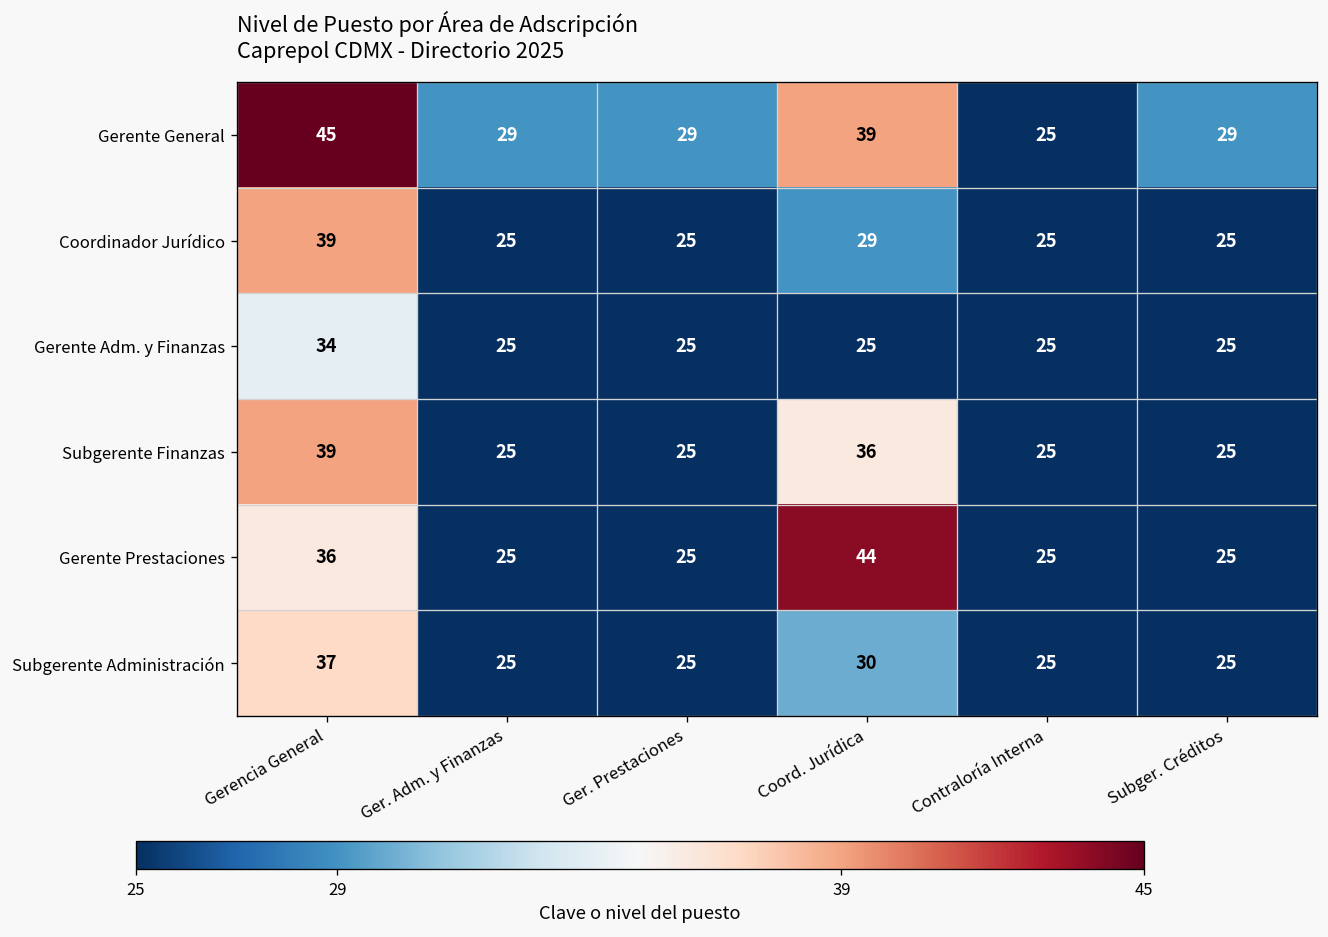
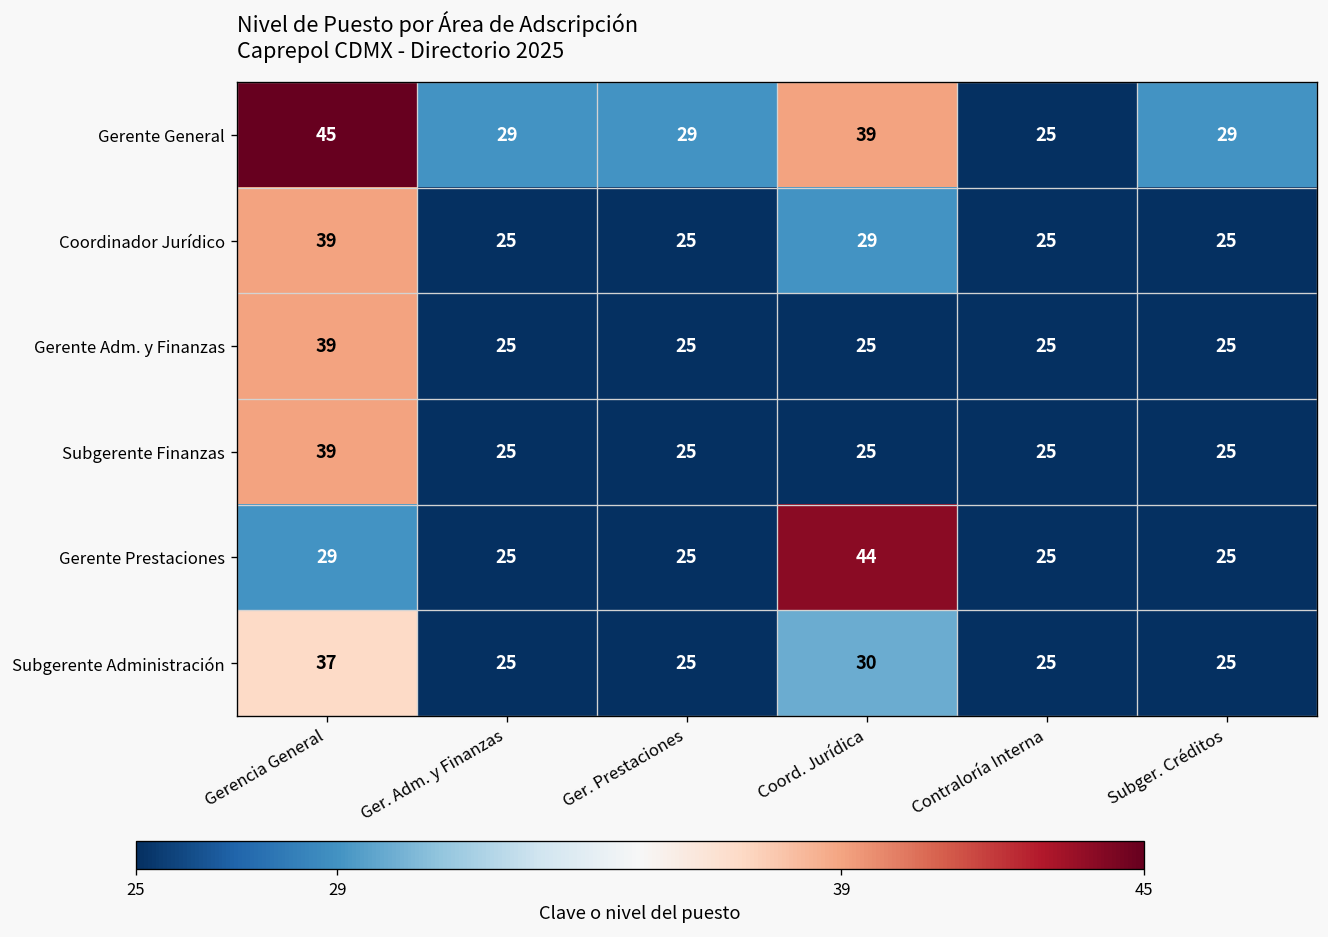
  {
    "Gerente General": {
      "Gerencia General": 45,
      "Ger. Adm. y Finanzas": 29,
      "Ger. Prestaciones": 29,
      "Coord. Jurídica": 39,
      "Contraloría Interna": 25,
      "Subger. Créditos": 29
    },
    "Coordinador Jurídico": {
      "Gerencia General": 39,
      "Ger. Adm. y Finanzas": 25,
      "Ger. Prestaciones": 25,
      "Coord. Jurídica": 29,
      "Contraloría Interna": 25,
      "Subger. Créditos": 25
    },
    "Gerente Adm. y Finanzas": {
-     "Gerencia General": 34,
+     "Gerencia General": 39,
      "Ger. Adm. y Finanzas": 25,
      "Ger. Prestaciones": 25,
      "Coord. Jurídica": 25,
      "Contraloría Interna": 25,
      "Subger. Créditos": 25
    },
    "Subgerente Finanzas": {
      "Gerencia General": 39,
      "Ger. Adm. y Finanzas": 25,
      "Ger. Prestaciones": 25,
-     "Coord. Jurídica": 36,
+     "Coord. Jurídica": 25,
      "Contraloría Interna": 25,
      "Subger. Créditos": 25
    },
    "Gerente Prestaciones": {
-     "Gerencia General": 36,
+     "Gerencia General": 29,
      "Ger. Adm. y Finanzas": 25,
      "Ger. Prestaciones": 25,
      "Coord. Jurídica": 44,
      "Contraloría Interna": 25,
      "Subger. Créditos": 25
    },
    "Subgerente Administración": {
      "Gerencia General": 37,
      "Ger. Adm. y Finanzas": 25,
      "Ger. Prestaciones": 25,
      "Coord. Jurídica": 30,
      "Contraloría Interna": 25,
      "Subger. Créditos": 25
    }
  }
